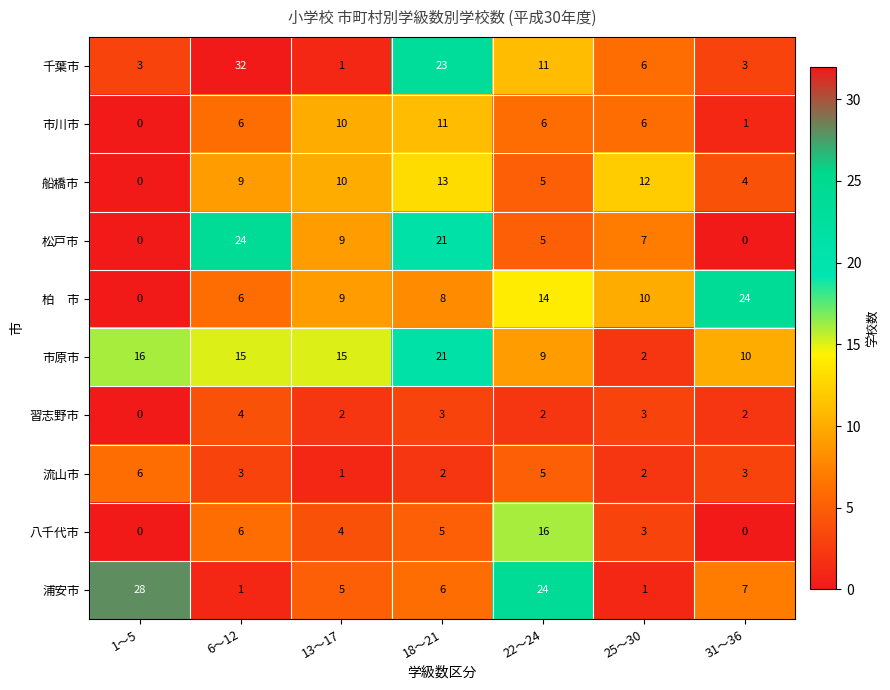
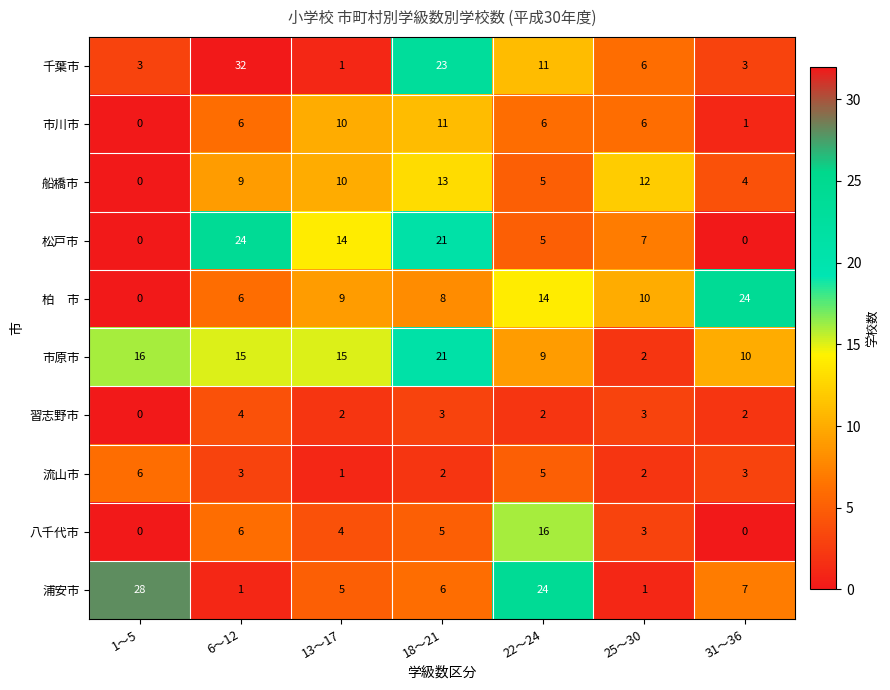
  {
    "千葉市": {
      "1～5": 3,
      "6～12": 32,
      "13～17": 1,
      "18～21": 23,
      "22～24": 11,
      "25～30": 6,
      "31～36": 3
    },
    "市川市": {
      "1～5": 0,
      "6～12": 6,
      "13～17": 10,
      "18～21": 11,
      "22～24": 6,
      "25～30": 6,
      "31～36": 1
    },
    "船橋市": {
      "1～5": 0,
      "6～12": 9,
      "13～17": 10,
      "18～21": 13,
      "22～24": 5,
      "25～30": 12,
      "31～36": 4
    },
    "松戸市": {
      "1～5": 0,
      "6～12": 24,
-     "13～17": 9,
+     "13～17": 14,
      "18～21": 21,
      "22～24": 5,
      "25～30": 7,
      "31～36": 0
    },
    "柏 市": {
      "1～5": 0,
      "6～12": 6,
      "13～17": 9,
      "18～21": 8,
      "22～24": 14,
      "25～30": 10,
      "31～36": 24
    },
    "市原市": {
      "1～5": 16,
      "6～12": 15,
      "13～17": 15,
      "18～21": 21,
      "22～24": 9,
      "25～30": 2,
      "31～36": 10
    },
    "習志野市": {
      "1～5": 0,
      "6～12": 4,
      "13～17": 2,
      "18～21": 3,
      "22～24": 2,
      "25～30": 3,
      "31～36": 2
    },
    "流山市": {
      "1～5": 6,
      "6～12": 3,
      "13～17": 1,
      "18～21": 2,
      "22～24": 5,
      "25～30": 2,
      "31～36": 3
    },
    "八千代市": {
      "1～5": 0,
      "6～12": 6,
      "13～17": 4,
      "18～21": 5,
      "22～24": 16,
      "25～30": 3,
      "31～36": 0
    },
    "浦安市": {
      "1～5": 28,
      "6～12": 1,
      "13～17": 5,
      "18～21": 6,
      "22～24": 24,
      "25～30": 1,
      "31～36": 7
    }
  }
